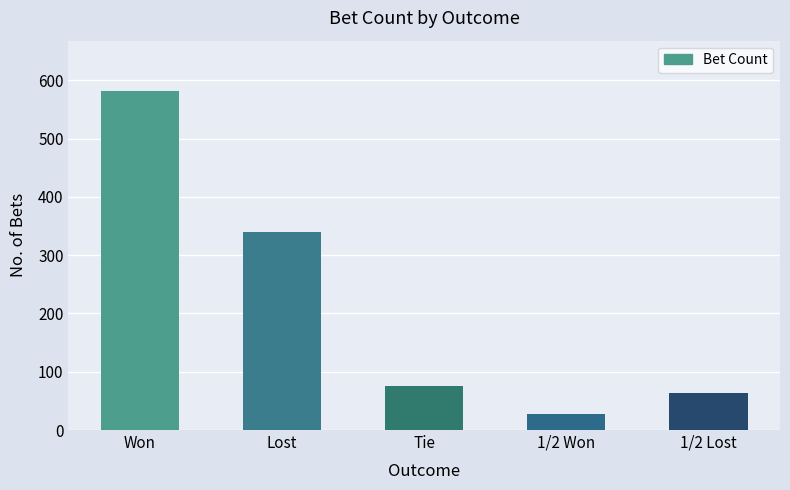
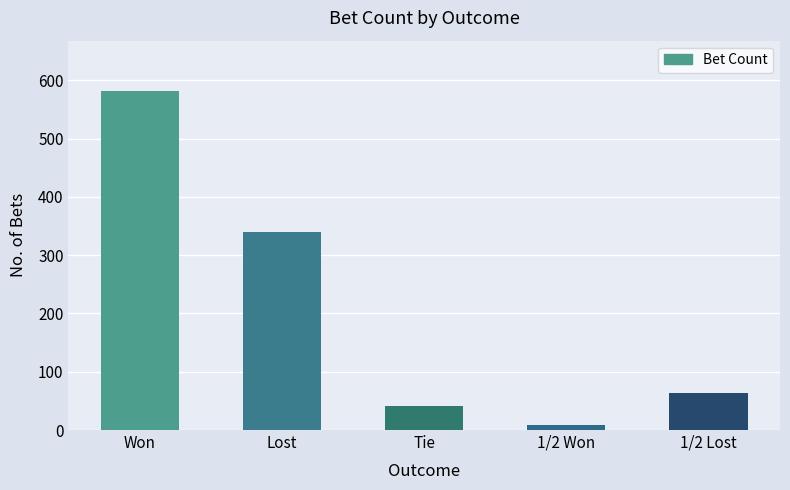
  {
    "Won": 580,
    "Lost": 340,
-   "Tie": 80,
-   "1/2 Won": 30,
+   "Tie": 40,
+   "1/2 Won": 10,
    "1/2 Lost": 60
  }
